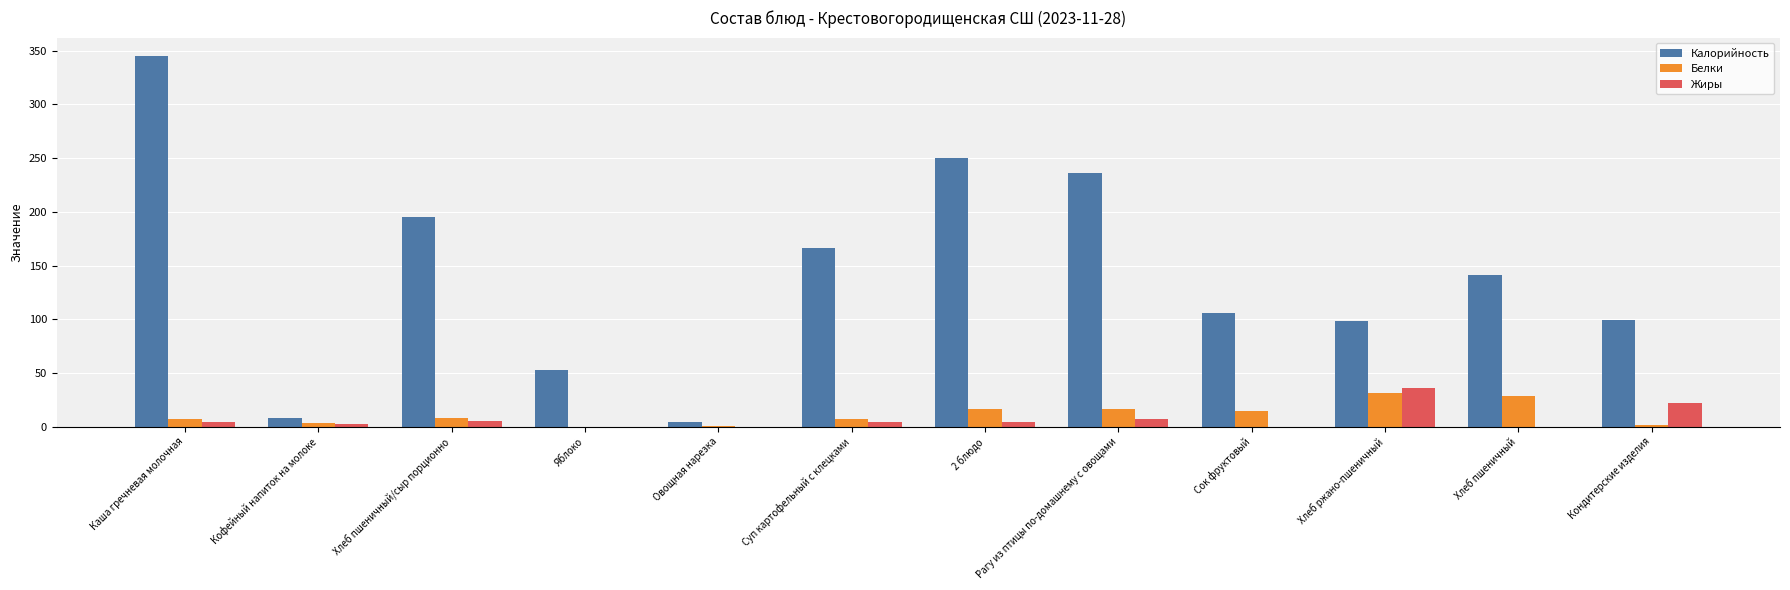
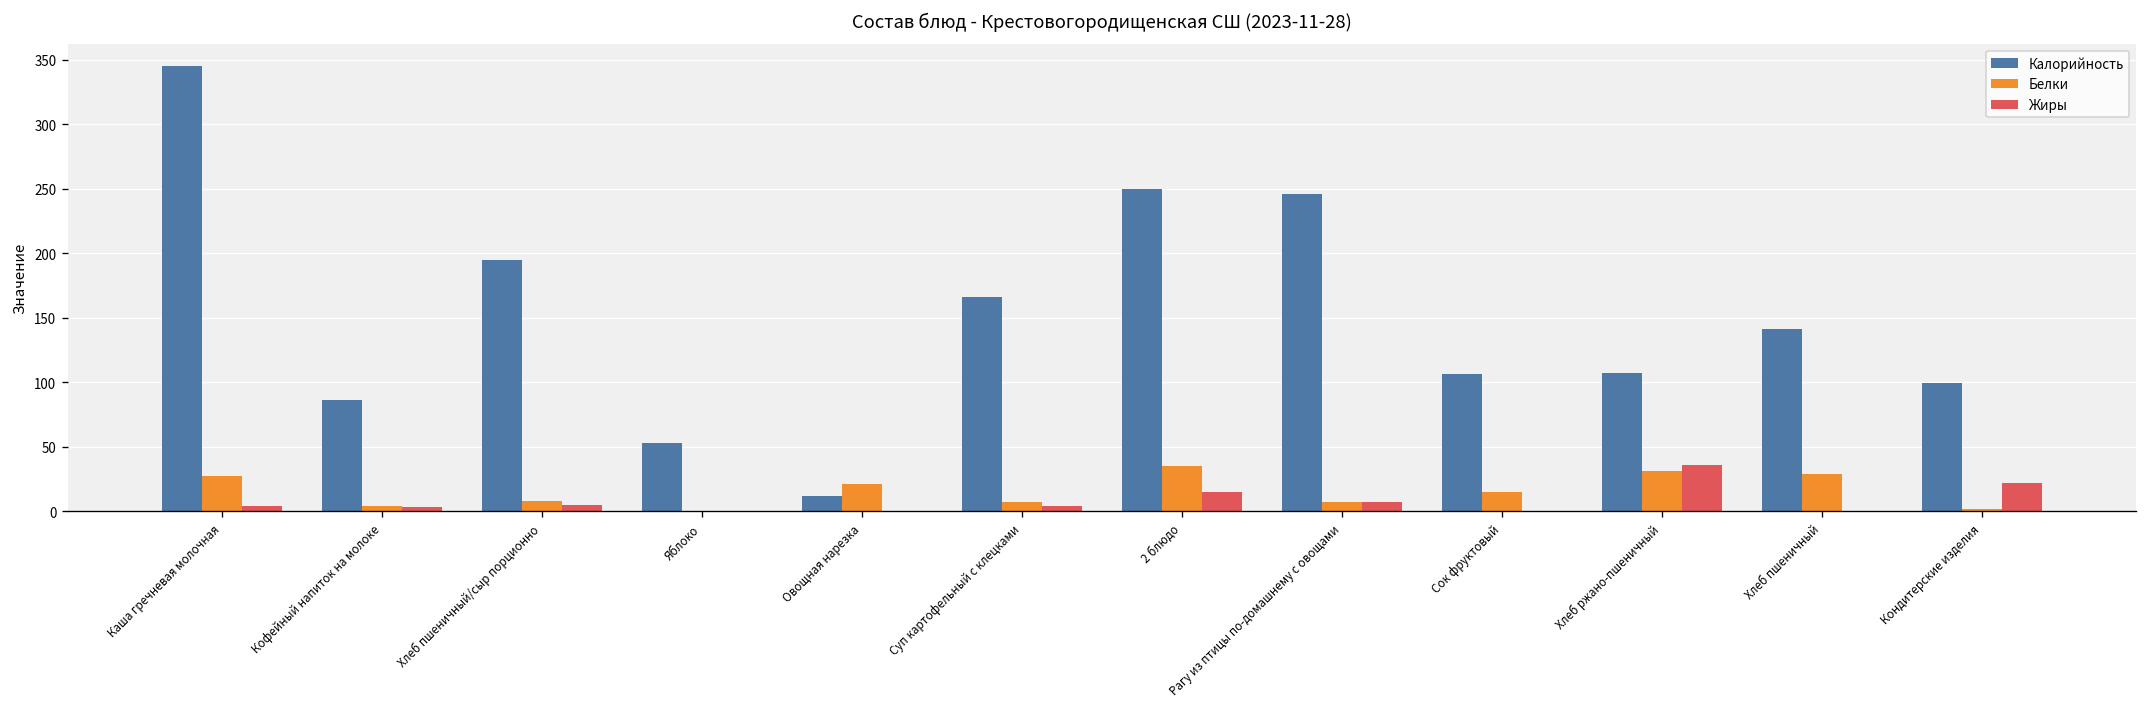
  {
    "Калорийность": {
      "Каша гречневая молочная": 345,
-     "Кофейный напиток на молоке": 8,
+     "Кофейный напиток на молоке": 86,
      "Хлеб пшеничный/сыр порционно": 195,
      "Яблоко": 53,
-     "Овощная нарезка": 4,
+     "Овощная нарезка": 12,
      "Суп картофельный с клецками": 166,
      "2 блюдо": 250,
-     "Рагу из птицы по-домашнему с овощами": 236,
+     "Рагу из птицы по-домашнему с овощами": 246,
      "Сок фруктовый": 106,
-     "Хлеб ржано-пшеничный": 98,
+     "Хлеб ржано-пшеничный": 107,
      "Хлеб пшеничный": 141,
      "Кондитерские изделия": 99
    },
    "Белки": {
-     "Каша гречневая молочная": 7,
+     "Каша гречневая молочная": 27,
      "Кофейный напиток на молоке": 4,
      "Хлеб пшеничный/сыр порционно": 8,
      "Яблоко": 0,
-     "Овощная нарезка": 1,
+     "Овощная нарезка": 21,
      "Суп картофельный с клецками": 7,
-     "2 блюдо": 16,
-     "Рагу из птицы по-домашнему с овощами": 16,
+     "2 блюдо": 35,
+     "Рагу из птицы по-домашнему с овощами": 7,
      "Сок фруктовый": 15,
      "Хлеб ржано-пшеничный": 31,
      "Хлеб пшеничный": 29
    },
    "Жиры": {
      "Каша гречневая молочная": 4,
      "Кофейный напиток на молоке": 3,
      "Хлеб пшеничный/сыр порционно": 5,
      "Яблоко": 0,
      "Овощная нарезка": 0,
      "Суп картофельный с клецками": 4,
-     "2 блюдо": 4,
+     "2 блюдо": 15,
      "Рагу из птицы по-домашнему с овощами": 7,
      "Сок фруктовый": 0,
      "Хлеб ржано-пшеничный": 36,
      "Хлеб пшеничный": 0,
      "Кондитерские изделия": 22
    }
  }
